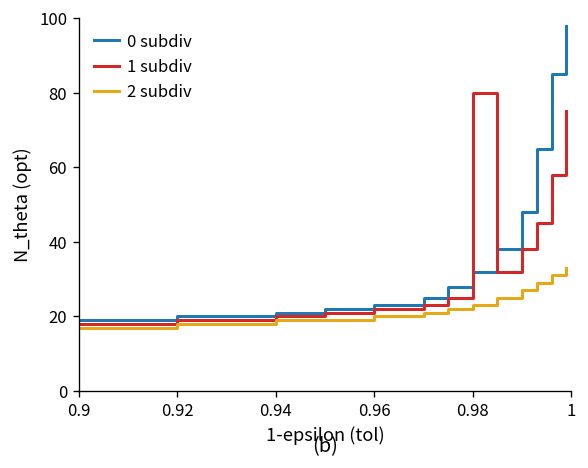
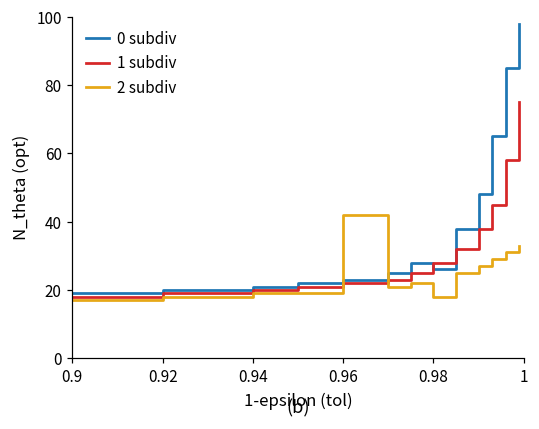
  {
    "0 subdiv": {
      "0.9": 19,
      "0.92": 20,
      "0.94": 21,
      "0.96": 23,
-     "0.98": 32
+     "0.98": 26
    },
    "1 subdiv": {
      "0.9": 18,
      "0.92": 19,
      "0.94": 20,
      "0.96": 22,
-     "0.98": 80
+     "0.98": 28
    },
    "2 subdiv": {
      "0.9": 17,
      "0.92": 18,
      "0.94": 19,
-     "0.96": 20,
-     "0.98": 23
+     "0.96": 42,
+     "0.98": 18
    }
  }
